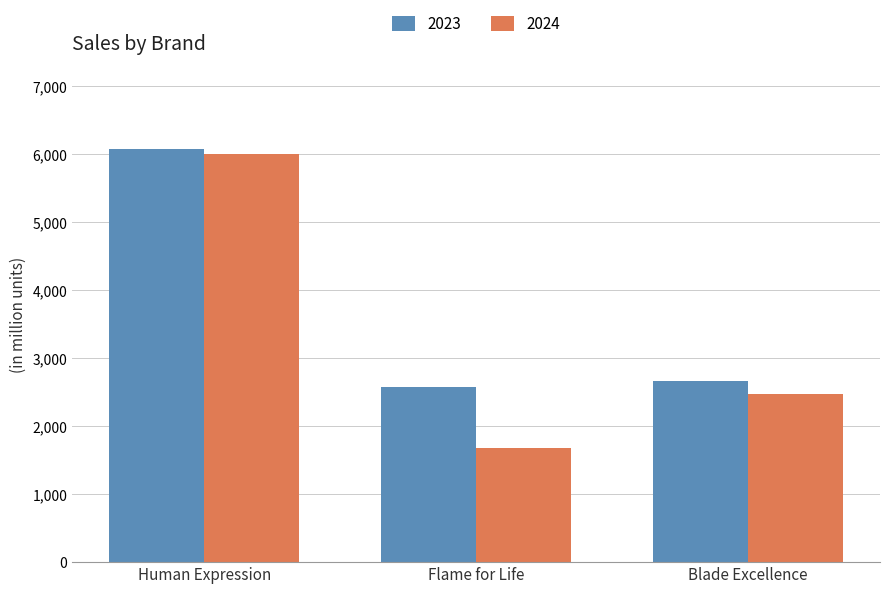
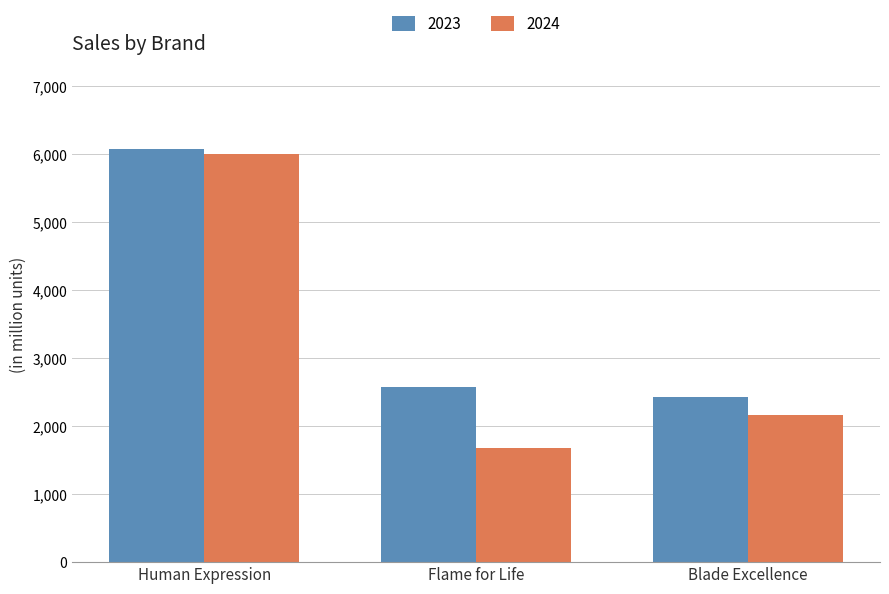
  {
    "2023": {
      "Human Expression": "6,100",
      "Flame for Life": "2,600",
-     "Blade Excellence": "2,700"
+     "Blade Excellence": "2,400"
    },
    "2024": {
      "Human Expression": "6,000",
      "Flame for Life": "1,700",
-     "Blade Excellence": "2,500"
+     "Blade Excellence": "2,200"
    }
  }
